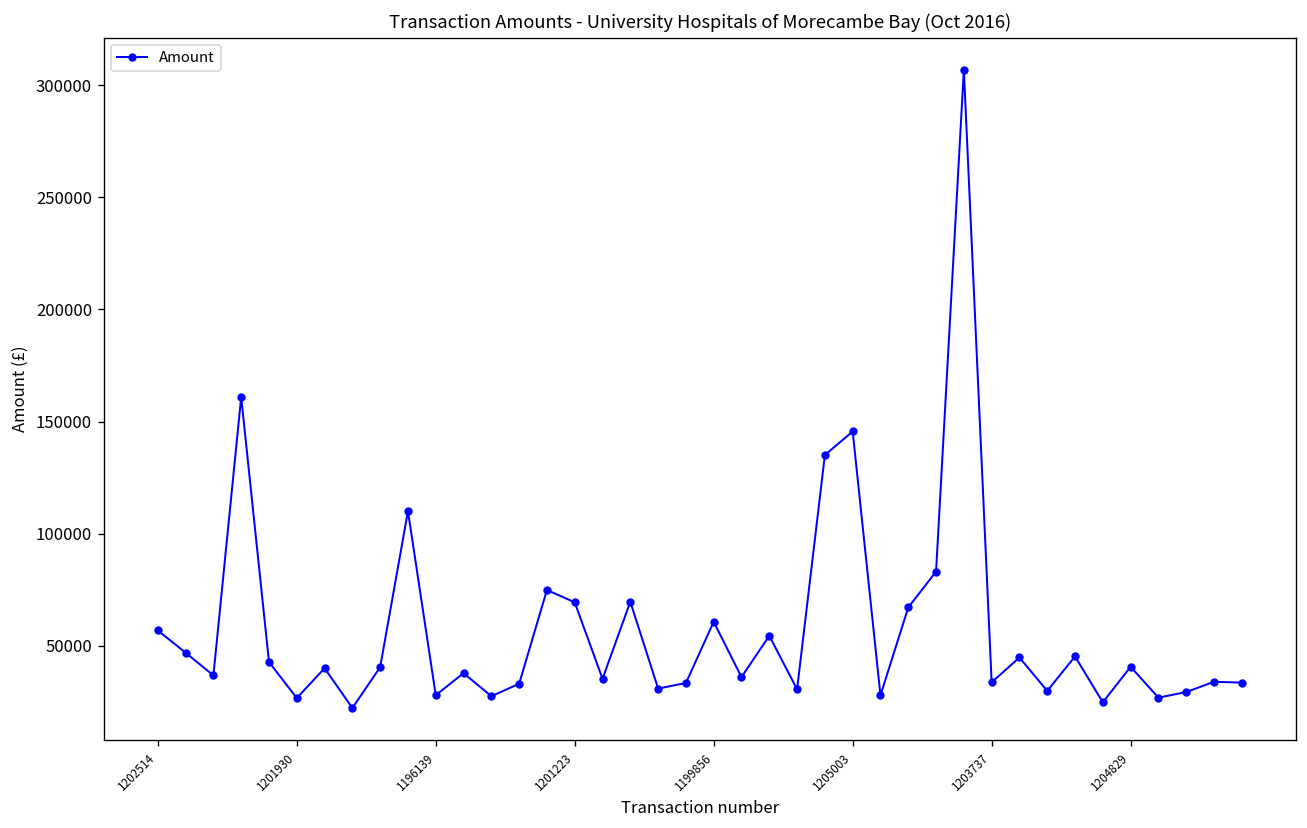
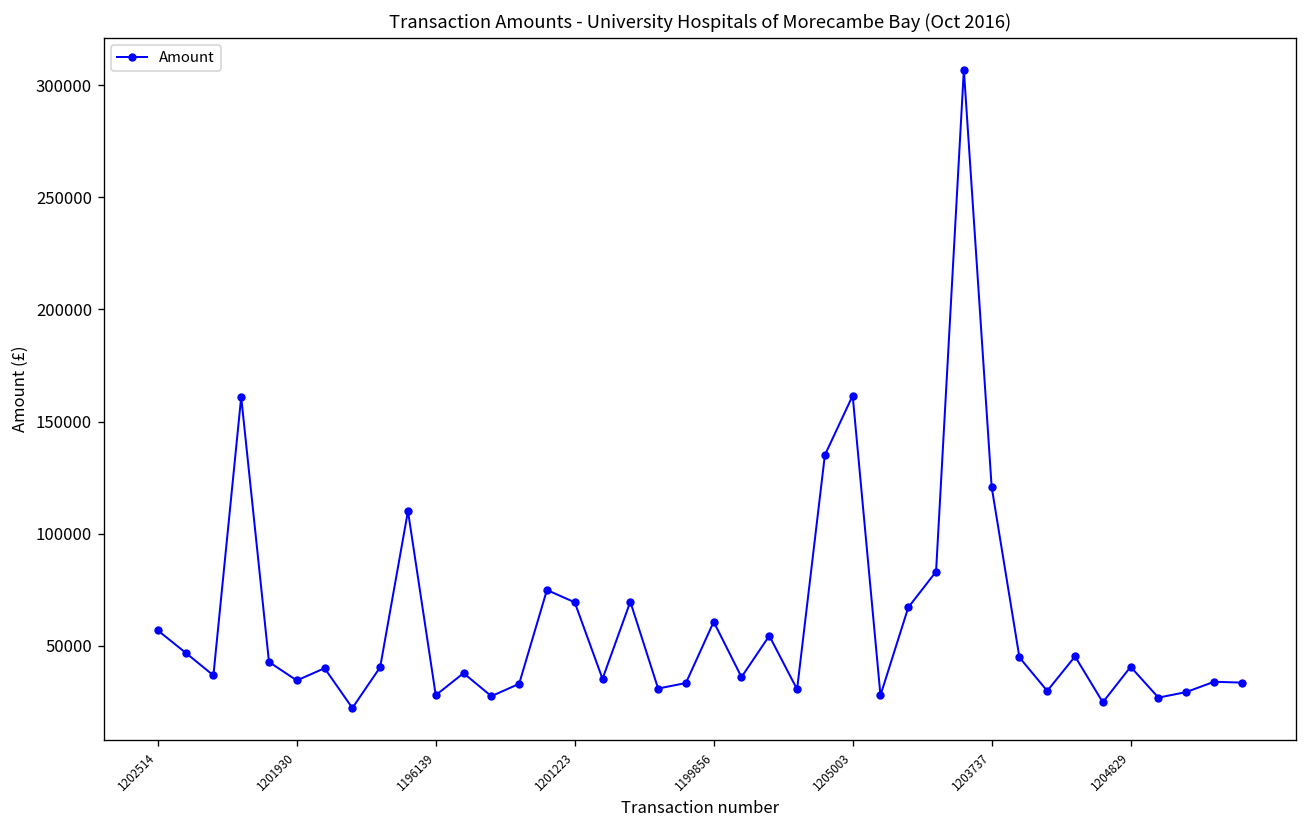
  {
    "1202514": 57000,
-   "1201930": 27000,
+   "1201930": 34000,
    "1196139": 28000,
    "1201223": 69000,
    "1199856": 61000,
-   "1205003": 146000,
-   "1203737": 34000,
+   "1205003": 162000,
+   "1203737": 121000,
    "1204829": 41000
  }
